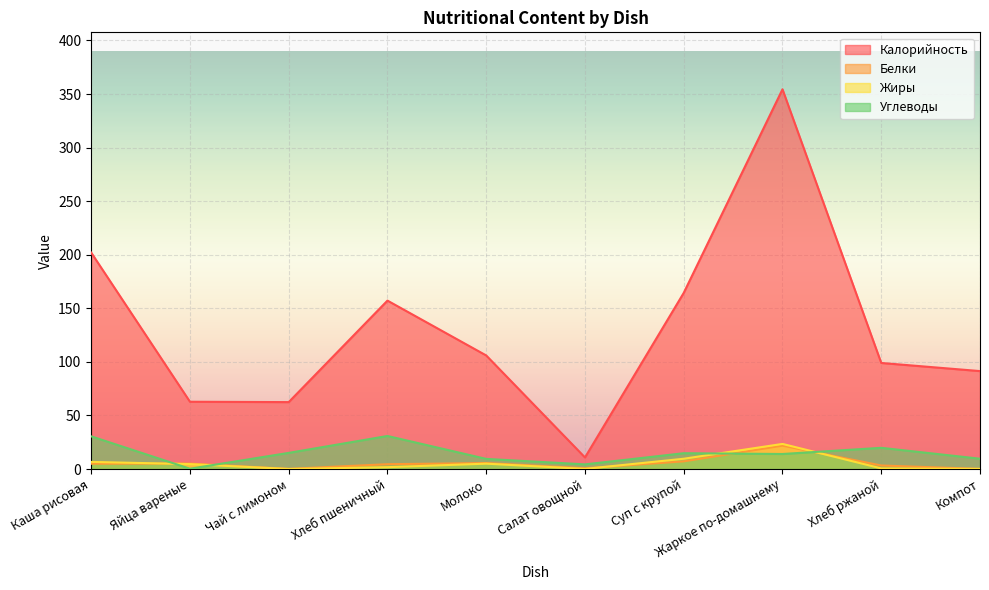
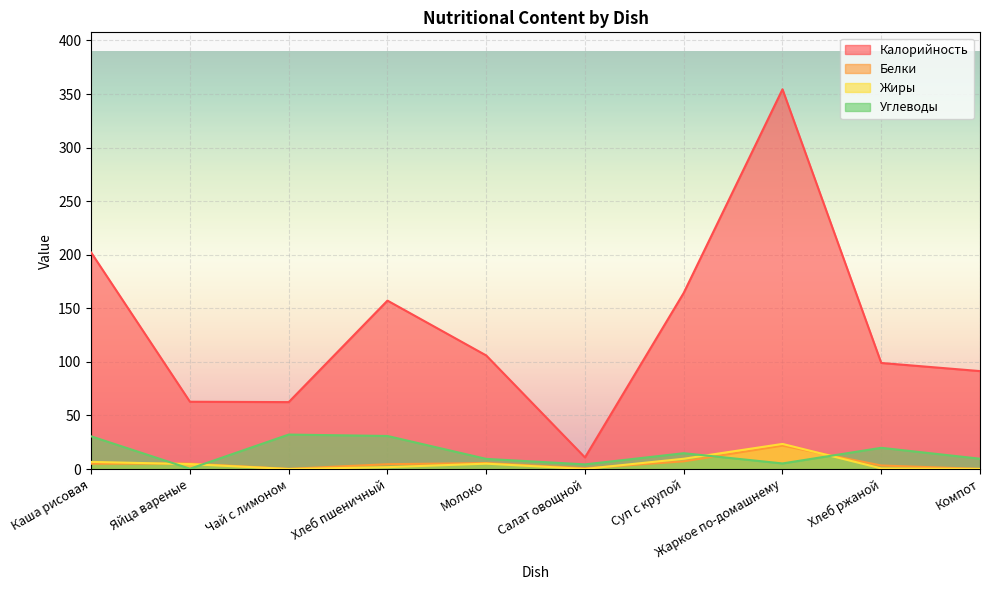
  {
    "Калорийность": {
      "Каша рисовая": 202,
      "Яйца вареные": 63,
      "Чай с лимоном": 62,
      "Хлеб пшеничный": 157,
      "Молоко": 106,
      "Салат овощной": 11,
      "Суп с крупой": 164,
      "Жаркое по-домашнему": 354,
      "Хлеб ржаной": 99,
      "Компот": 91
    },
    "Белки": {
      "Хлеб пшеничный": 5,
      "Суп с крупой": 7,
      "Хлеб ржаной": 3
    },
    "Жиры": {
      "Хлеб пшеничный": 2,
      "Суп с крупой": 10,
      "Хлеб ржаной": 1
    },
    "Углеводы": {
      "Каша рисовая": 31,
      "Яйца вареные": 0,
-     "Чай с лимоном": 15,
+     "Чай с лимоном": 32,
      "Хлеб пшеничный": 31,
      "Молоко": 9,
      "Салат овощной": 4,
      "Суп с крупой": 15,
-     "Жаркое по-домашнему": 14,
+     "Жаркое по-домашнему": 5,
      "Хлеб ржаной": 20,
      "Компот": 10
    }
  }
